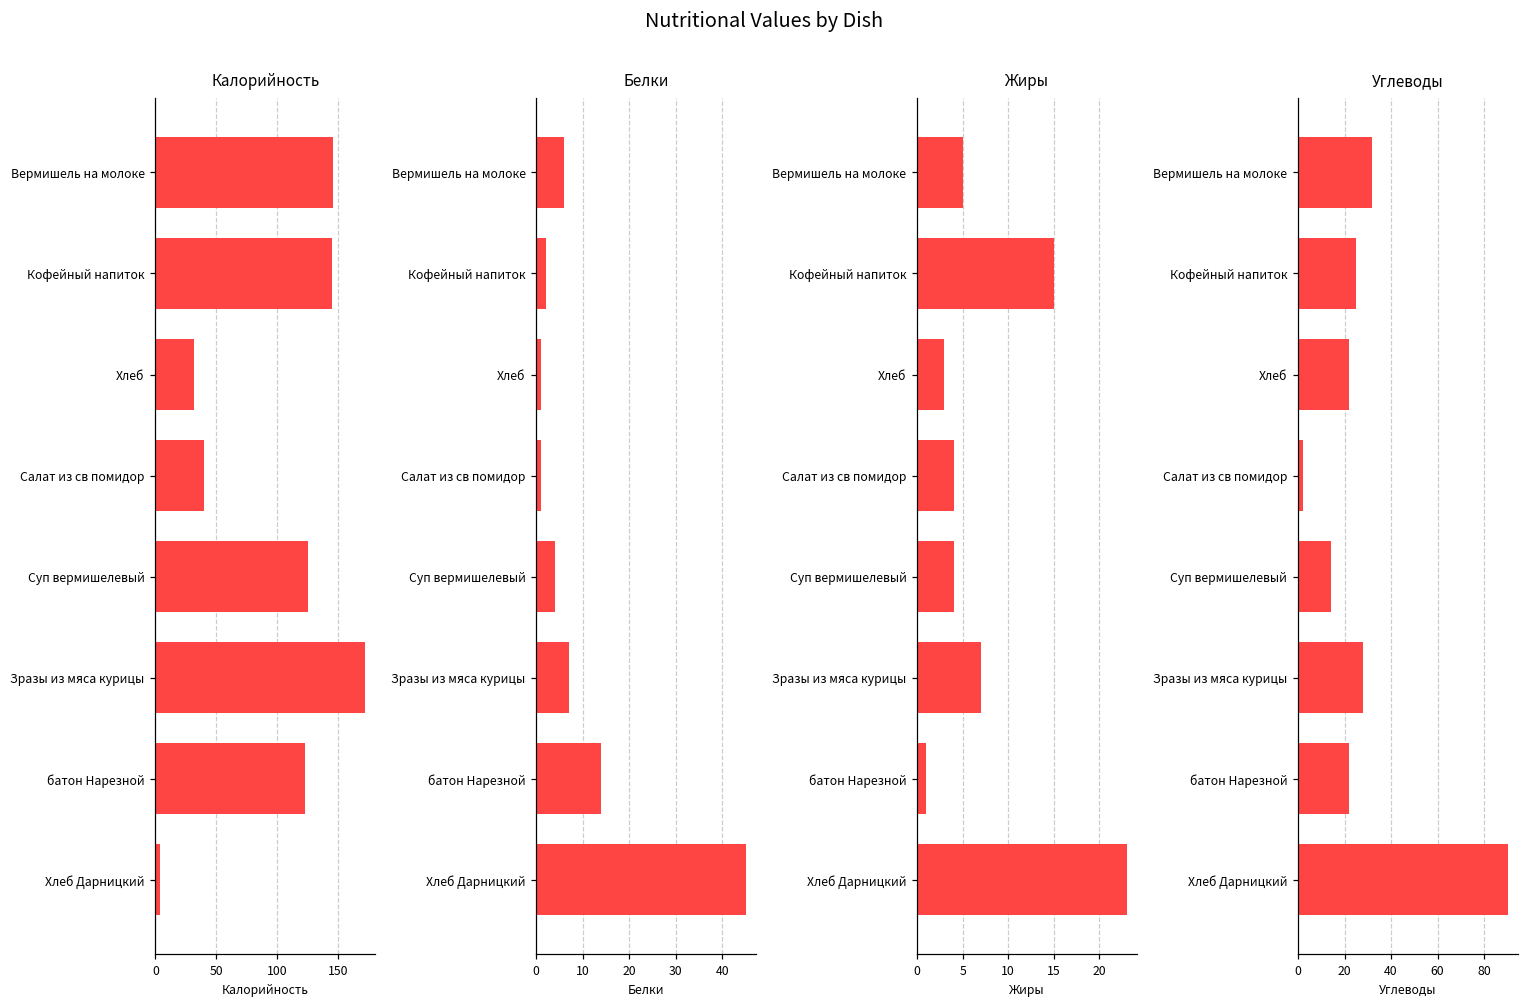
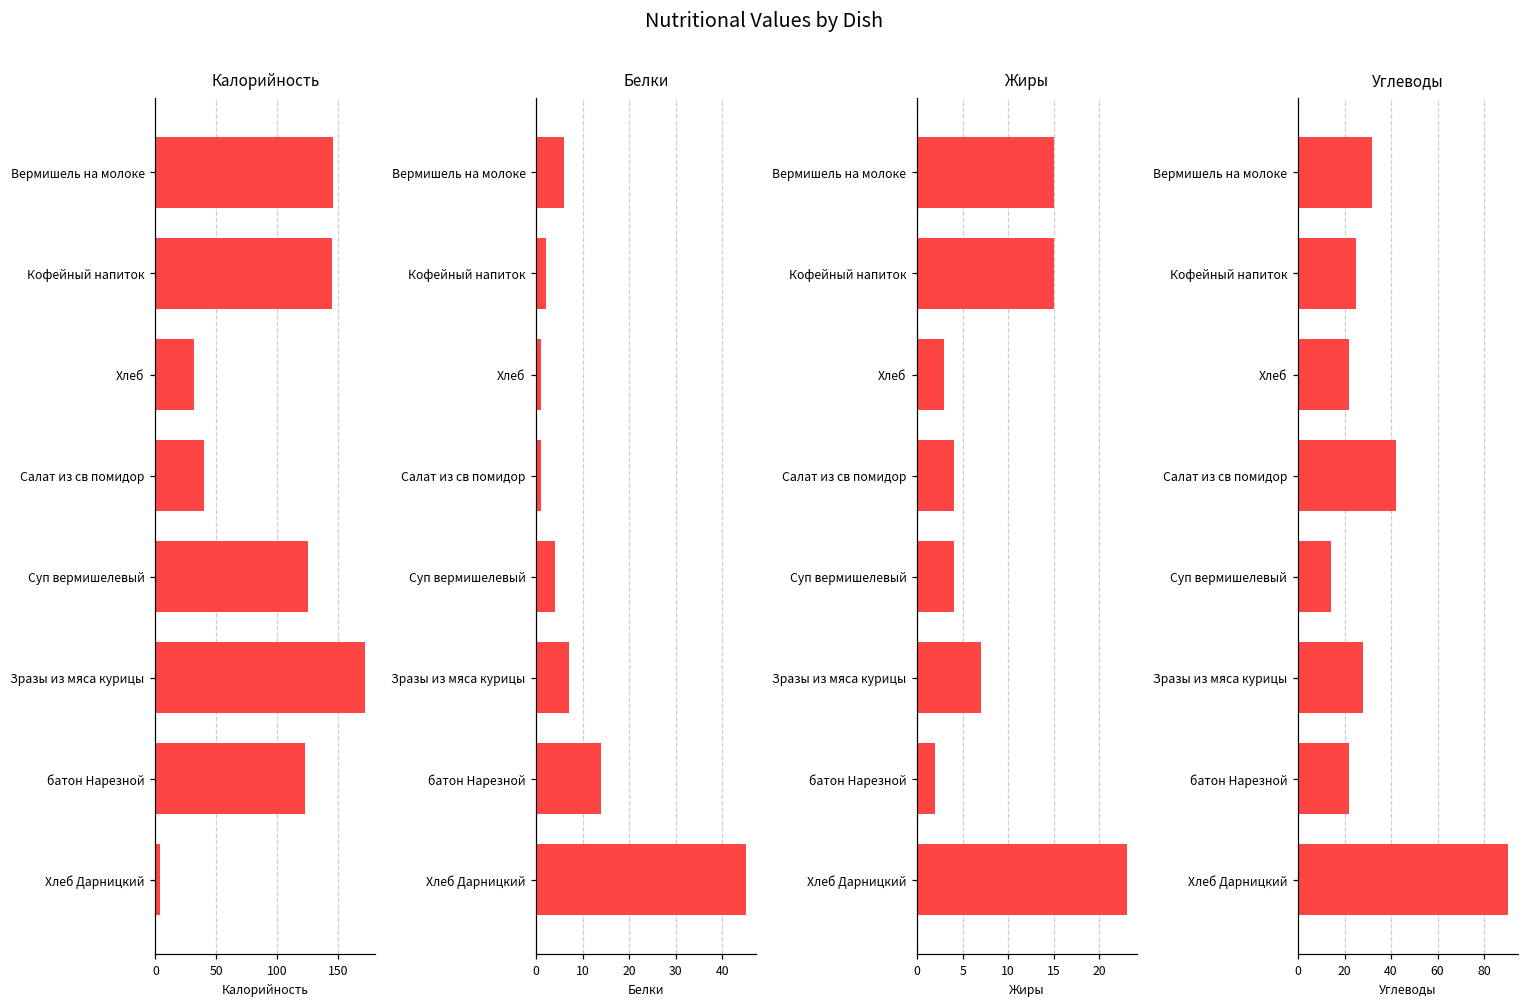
  {
    "Калорийность": {
      "Вермишель на молоке": 146,
      "Кофейный напиток": 145,
      "Хлеб": 32,
      "Салат из св помидор": 40,
      "Суп вермишелевый": 125,
      "Зразы из мяса курицы": 172,
      "батон Нарезной": 123,
      "Хлеб Дарницкий": 4
    },
    "Белки": {
      "Вермишель на молоке": 6,
      "Кофейный напиток": 2,
      "Хлеб": 1,
      "Салат из св помидор": 1,
      "Суп вермишелевый": 4,
      "Зразы из мяса курицы": 7,
      "батон Нарезной": 14,
      "Хлеб Дарницкий": 45
    },
    "Жиры": {
-     "Вермишель на молоке": 5,
+     "Вермишель на молоке": 15,
      "Кофейный напиток": 15,
      "Хлеб": 3,
      "Салат из св помидор": 4,
      "Суп вермишелевый": 4,
      "Зразы из мяса курицы": 7,
-     "батон Нарезной": 1,
+     "батон Нарезной": 2,
      "Хлеб Дарницкий": 23
    },
    "Углеводы": {
      "Вермишель на молоке": 32,
      "Кофейный напиток": 25,
      "Хлеб": 22,
-     "Салат из св помидор": 2,
+     "Салат из св помидор": 42,
      "Суп вермишелевый": 14,
      "Зразы из мяса курицы": 28,
      "батон Нарезной": 22,
      "Хлеб Дарницкий": 90
    }
  }
